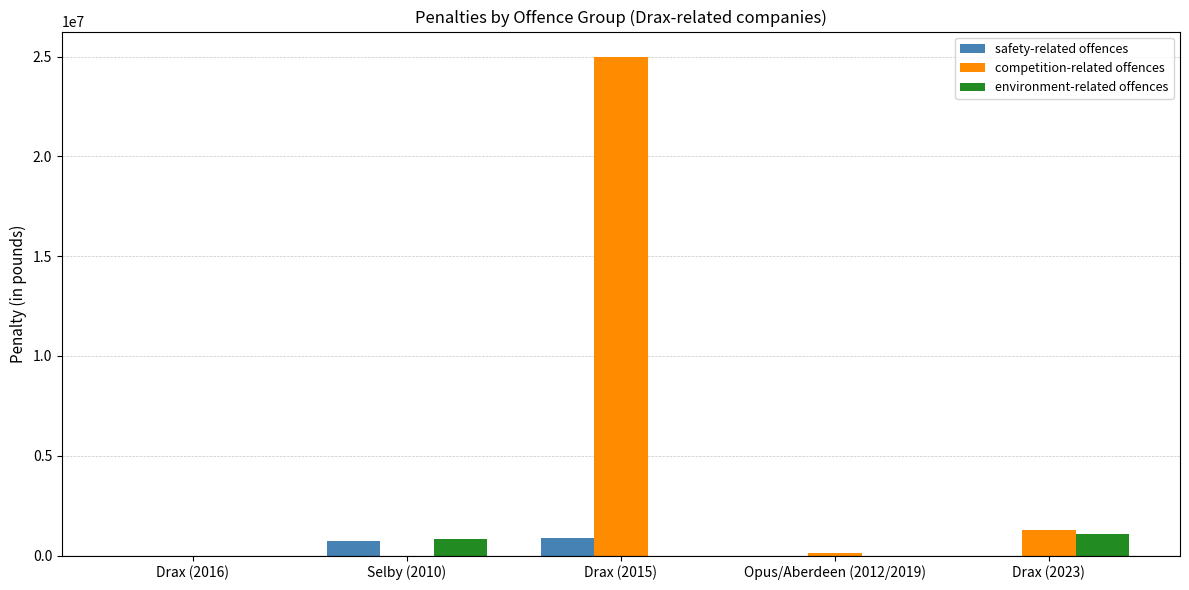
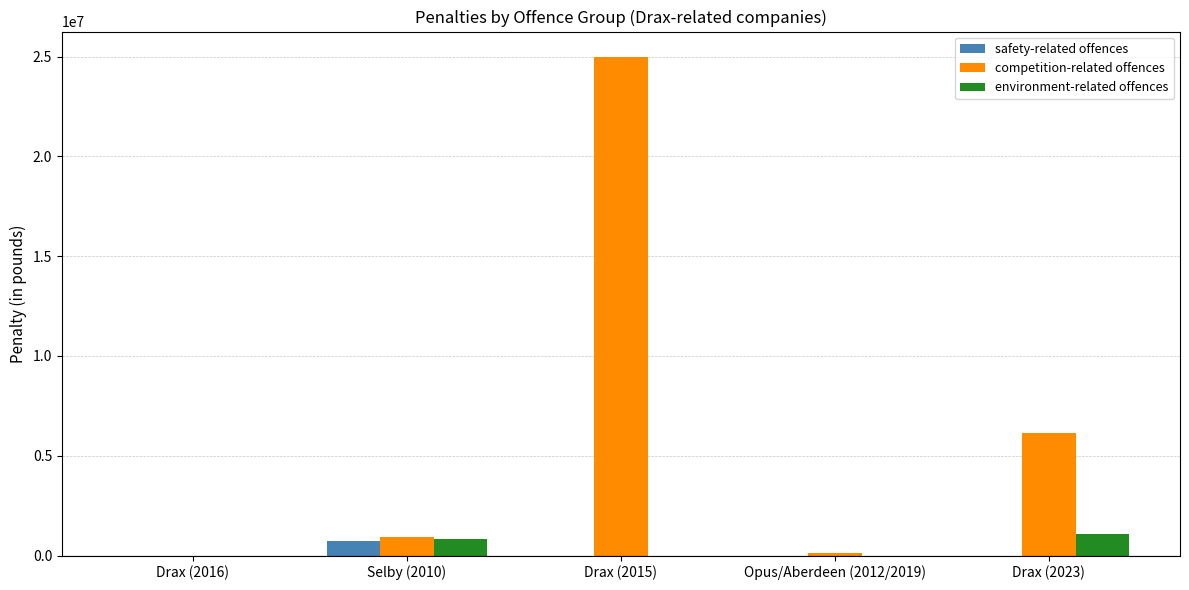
  {
    "safety-related offences": {
      "Drax (2016)": 0,
      "Selby (2010)": 700000,
-     "Drax (2015)": 900000,
+     "Drax (2015)": 0,
      "Opus/Aberdeen (2012/2019)": 0,
      "Drax (2023)": 0
    },
    "competition-related offences": {
      "Drax (2016)": 0,
-     "Selby (2010)": 0,
+     "Selby (2010)": 900000,
      "Drax (2015)": 25000000,
-     "Drax (2023)": 1300000
+     "Drax (2023)": 6100000
    },
    "environment-related offences": {
      "Drax (2016)": 0,
      "Selby (2010)": 900000,
      "Drax (2015)": 0,
      "Drax (2023)": 1100000
    }
  }
